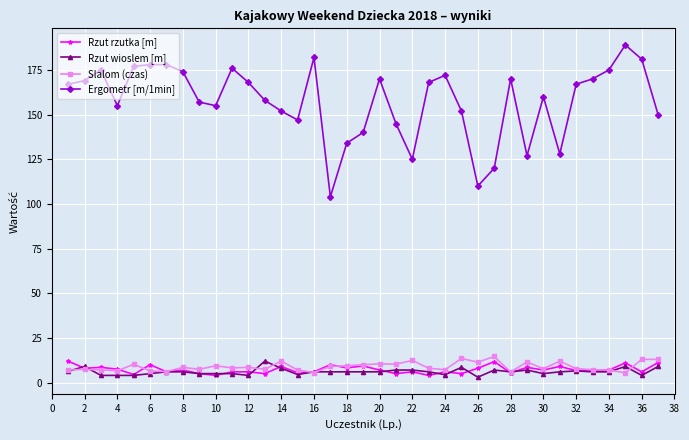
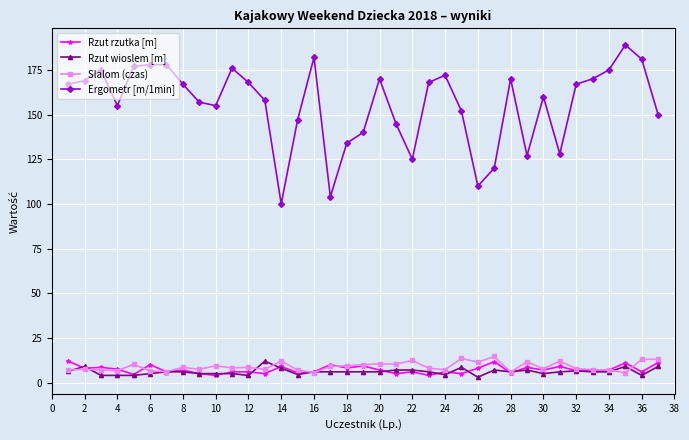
  {
    "Rzut rzutka [m]": {
      "6": 10,
      "12": 6,
      "26": 8,
      "36": 6
    },
    "Rzut wioslem [m]": {
      "4": 4,
      "6": 5,
      "12": 4,
      "18": 6,
      "24": 4,
      "26": 3,
      "30": 5,
      "36": 4
    },
    "Slalom (czas)": {
      "6": 7,
      "8": 9,
      "10": 9,
      "12": 9,
      "14": 12,
      "20": 11,
      "22": 12,
      "26": 11,
      "36": 13
    },
    "Ergometr [m/1min]": {
      "4": 155,
-     "8": 174,
+     "8": 167,
      "10": 155,
      "12": 168,
-     "14": 152,
+     "14": 100,
      "16": 182,
      "18": 134,
      "20": 170,
      "22": 125,
      "24": 172,
      "26": 110,
      "28": 170,
      "30": 160,
      "32": 167,
      "34": 175,
      "36": 181
    }
  }
